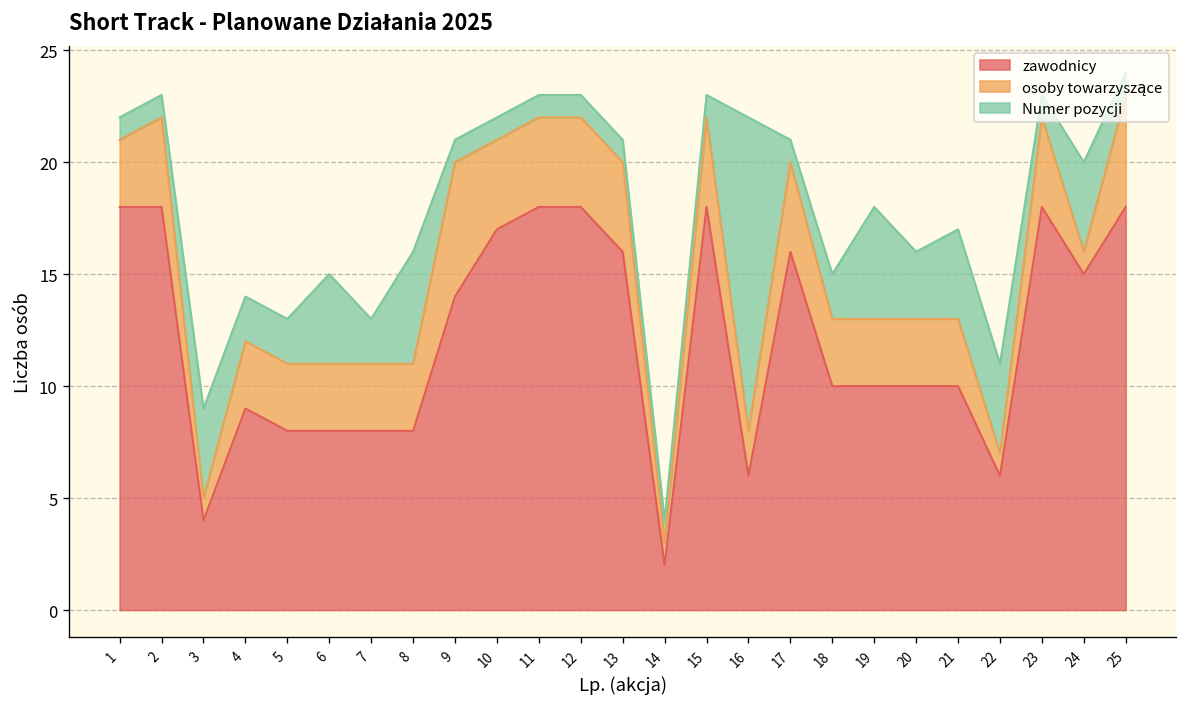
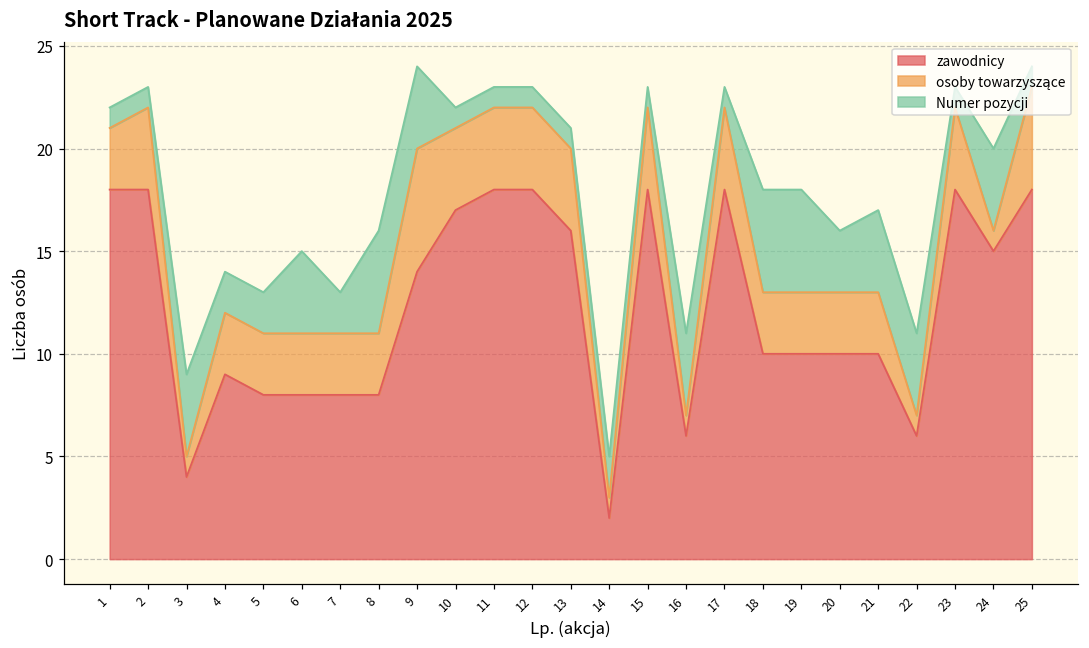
  {
    "zawodnicy": {
      "1": 18,
      "2": 18,
      "3": 4,
      "4": 9,
      "5": 8,
      "6": 8,
      "7": 8,
      "8": 8,
      "9": 14,
      "10": 17,
      "11": 18,
      "12": 18,
      "13": 16,
      "14": 2,
      "15": 18,
      "16": 6,
-     "17": 16,
+     "17": 18,
      "18": 10,
      "19": 10,
      "20": 10,
      "21": 10,
      "22": 6,
      "23": 18,
      "24": 15,
      "25": 18
    },
    "osoby towarzyszące": {
      "1": 3,
      "2": 4,
      "3": 1,
      "4": 3,
      "5": 3,
      "6": 3,
      "7": 3,
      "8": 3,
      "9": 6,
      "10": 4,
      "11": 4,
      "12": 4,
      "13": 4,
      "14": 1,
      "15": 4,
-     "16": 2,
+     "16": 1,
      "17": 4,
      "18": 3,
      "19": 3,
      "20": 3,
      "21": 3,
      "22": 1,
      "24": 1
    },
    "Numer pozycji": {
      "1": 1,
      "2": 1,
      "3": 4,
      "4": 2,
      "5": 2,
      "6": 4,
      "7": 2,
      "8": 5,
-     "9": 1,
+     "9": 4,
      "10": 1,
      "11": 1,
      "12": 1,
      "13": 1,
-     "14": 1,
+     "14": 2,
      "15": 1,
-     "16": 14,
+     "16": 4,
      "17": 1,
-     "18": 2,
+     "18": 5,
      "19": 5,
      "20": 3,
      "21": 4,
      "22": 4,
      "24": 4
    }
  }
